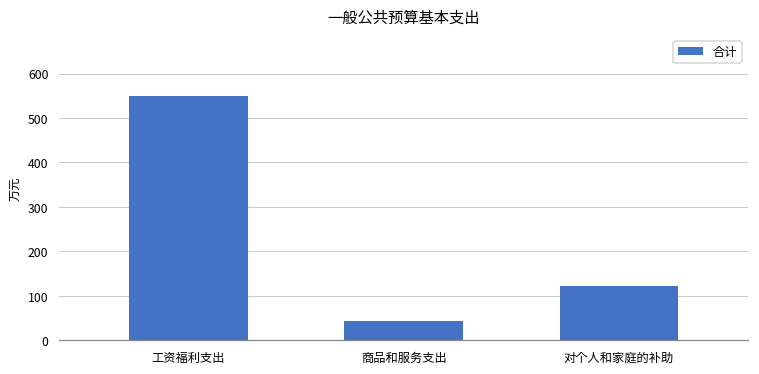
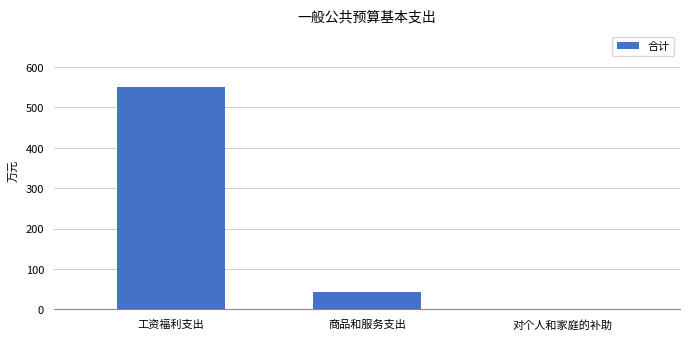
  {
    "工资福利支出": 550,
    "商品和服务支出": 40,
-   "对个人和家庭的补助": 120
+   "对个人和家庭的补助": 0
  }
